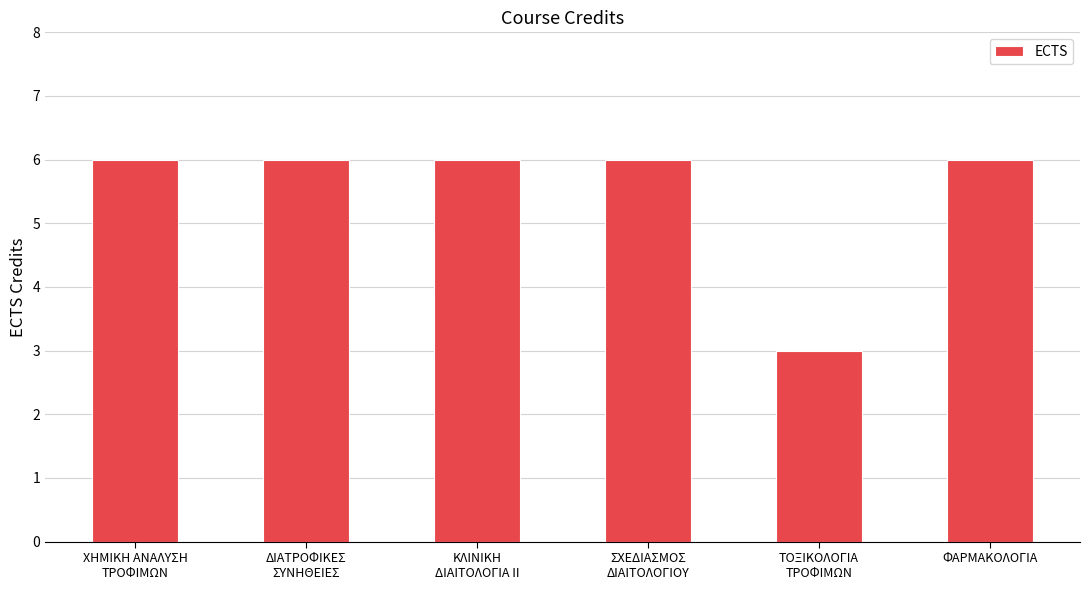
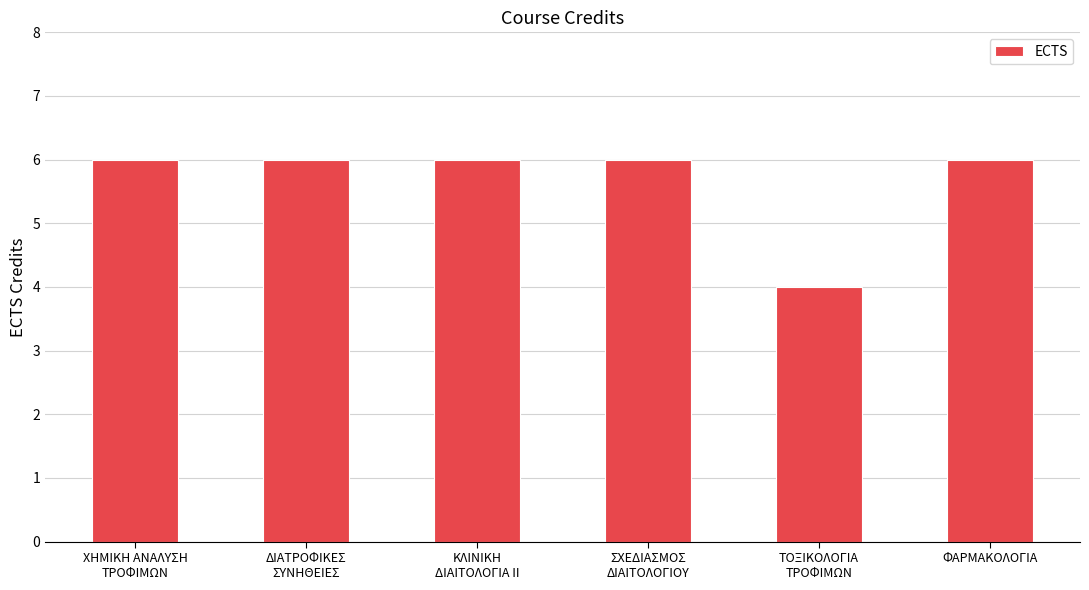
  {
    "ΧHMIKH ΑΝΑΛΥΣΗ ΤΡΟΦΙΜΩΝ": 6,
    "ΔΙΑΤΡΟΦΙΚΕΣ ΣΥΝΗΘΕΙΕΣ": 6,
    "ΚΛΙΝΙΚΗ ΔΙΑΙΤΟΛΟΓΙΑ ΙΙ": 6,
    "ΣΧΕΔΙΑΣΜΟΣ ΔΙΑΙΤΟΛΟΓΙΟΥ": 6,
-   "TOΞΙΚΟΛΟΓΙΑ ΤΡΟΦΙΜΩΝ": 3,
+   "TOΞΙΚΟΛΟΓΙΑ ΤΡΟΦΙΜΩΝ": 4,
    "ΦΑΡΜΑΚΟΛΟΓΙΑ": 6
  }
